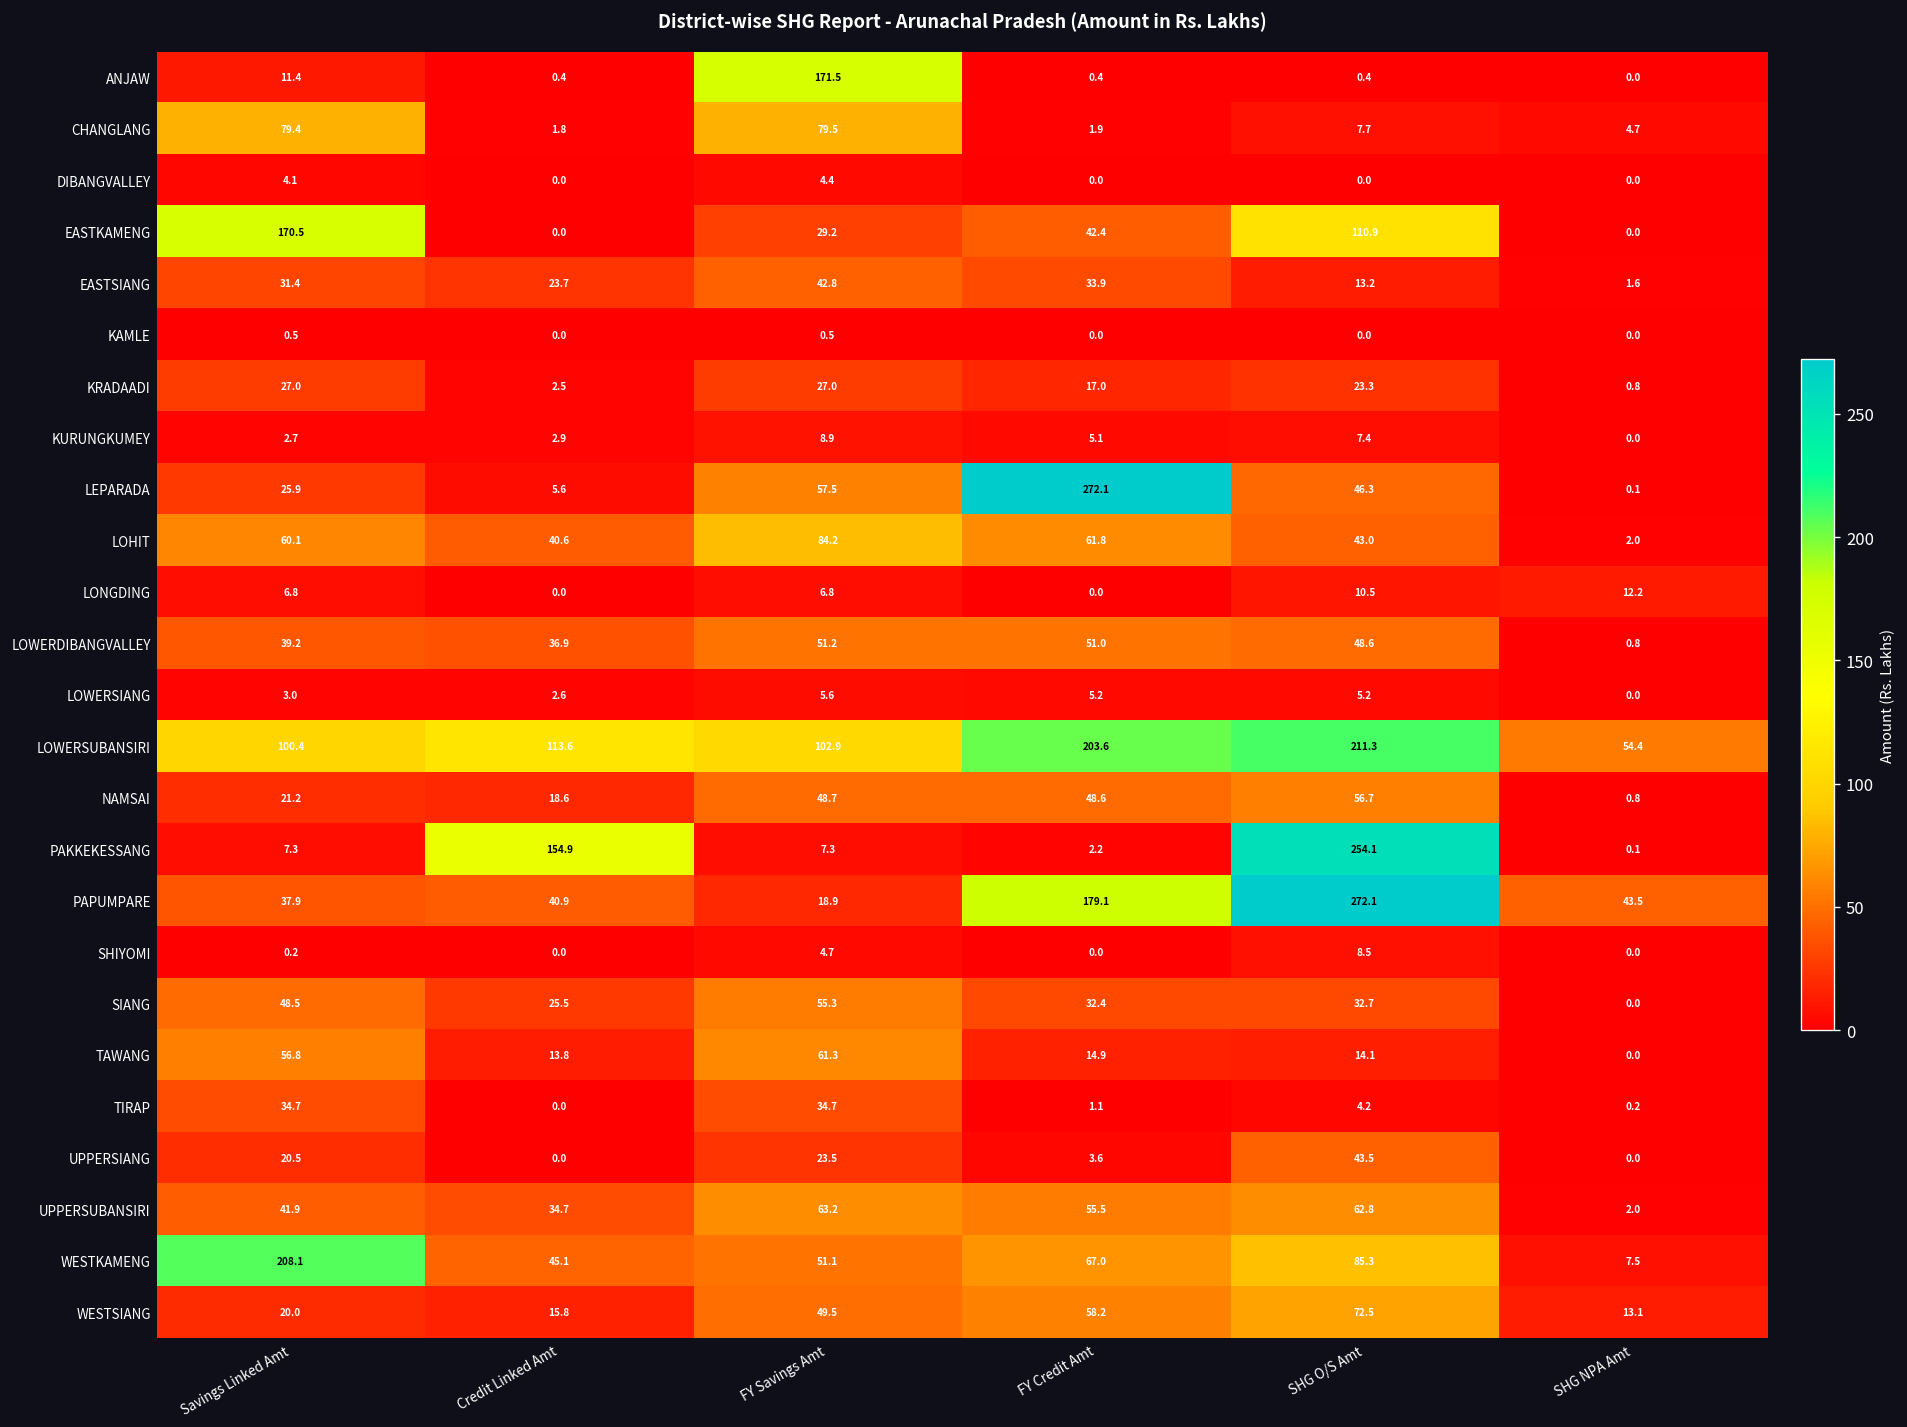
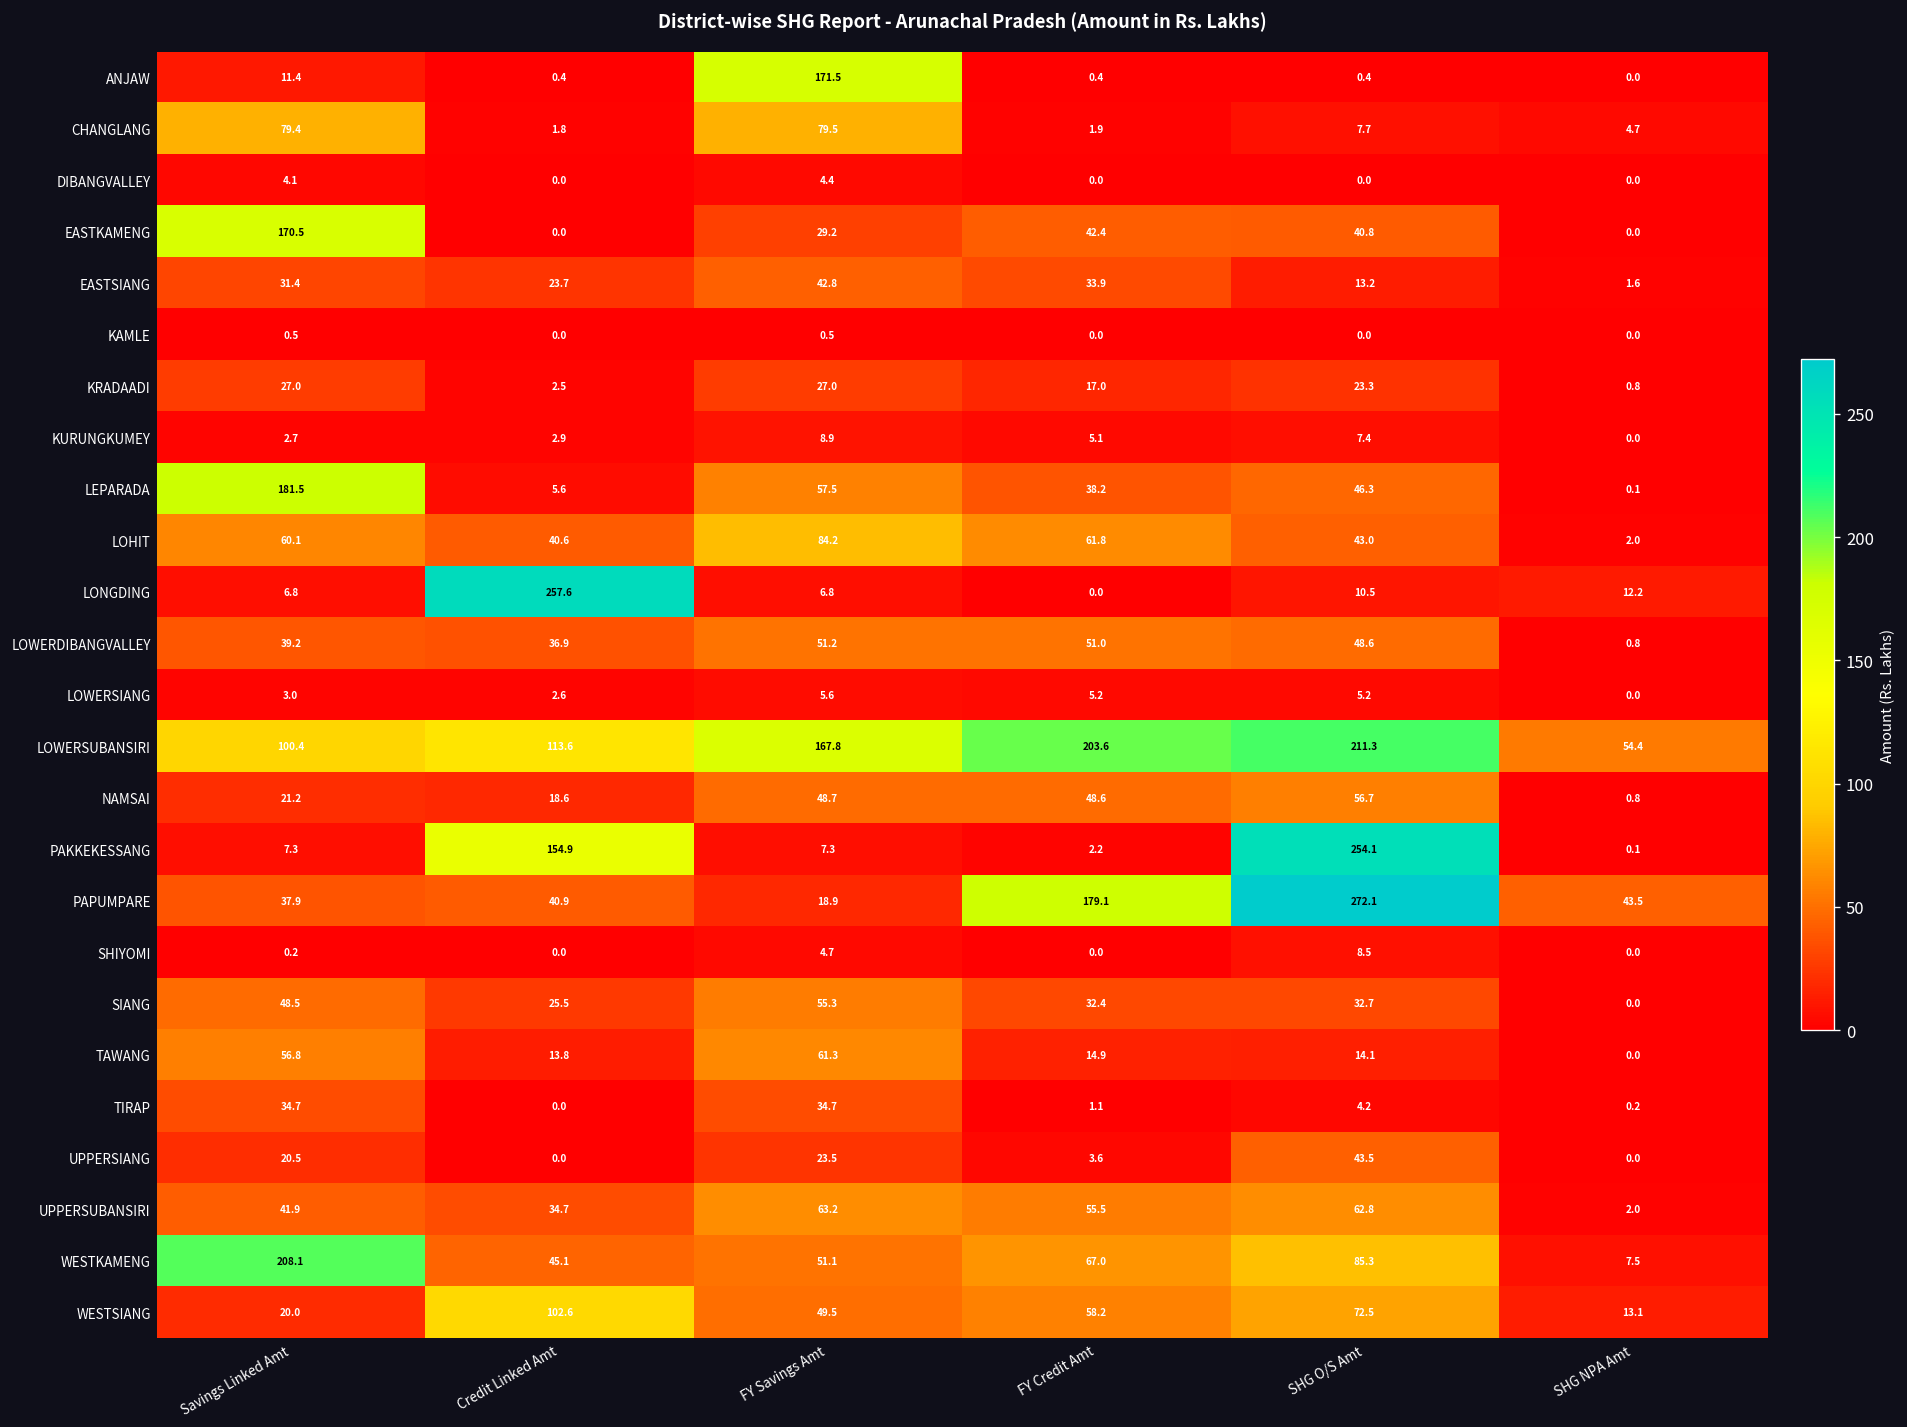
  {
    "ANJAW": {
      "Savings Linked Amt": 11.4,
      "Credit Linked Amt": 0.4,
      "FY Savings Amt": 171.5,
      "FY Credit Amt": 0.4,
      "SHG O/S Amt": 0.4,
      "SHG NPA Amt": 0.0
    },
    "CHANGLANG": {
      "Savings Linked Amt": 79.4,
      "Credit Linked Amt": 1.8,
      "FY Savings Amt": 79.5,
      "FY Credit Amt": 1.9,
      "SHG O/S Amt": 7.7,
      "SHG NPA Amt": 4.7
    },
    "DIBANGVALLEY": {
      "Savings Linked Amt": 4.1,
      "Credit Linked Amt": 0.0,
      "FY Savings Amt": 4.4,
      "FY Credit Amt": 0.0,
      "SHG O/S Amt": 0.0,
      "SHG NPA Amt": 0.0
    },
    "EASTKAMENG": {
      "Savings Linked Amt": 170.5,
      "Credit Linked Amt": 0.0,
      "FY Savings Amt": 29.2,
      "FY Credit Amt": 42.4,
-     "SHG O/S Amt": 110.9,
+     "SHG O/S Amt": 40.8,
      "SHG NPA Amt": 0.0
    },
    "EASTSIANG": {
      "Savings Linked Amt": 31.4,
      "Credit Linked Amt": 23.7,
      "FY Savings Amt": 42.8,
      "FY Credit Amt": 33.9,
      "SHG O/S Amt": 13.2,
      "SHG NPA Amt": 1.6
    },
    "KAMLE": {
      "Savings Linked Amt": 0.5,
      "Credit Linked Amt": 0.0,
      "FY Savings Amt": 0.5,
      "FY Credit Amt": 0.0,
      "SHG O/S Amt": 0.0,
      "SHG NPA Amt": 0.0
    },
    "KRADAADI": {
      "Savings Linked Amt": 27.0,
      "Credit Linked Amt": 2.5,
      "FY Savings Amt": 27.0,
      "FY Credit Amt": 17.0,
      "SHG O/S Amt": 23.3,
      "SHG NPA Amt": 0.8
    },
    "KURUNGKUMEY": {
      "Savings Linked Amt": 2.7,
      "Credit Linked Amt": 2.9,
      "FY Savings Amt": 8.9,
      "FY Credit Amt": 5.1,
      "SHG O/S Amt": 7.4,
      "SHG NPA Amt": 0.0
    },
    "LEPARADA": {
-     "Savings Linked Amt": 25.9,
+     "Savings Linked Amt": 181.5,
      "Credit Linked Amt": 5.6,
      "FY Savings Amt": 57.5,
-     "FY Credit Amt": 272.1,
+     "FY Credit Amt": 38.2,
      "SHG O/S Amt": 46.3,
      "SHG NPA Amt": 0.1
    },
    "LOHIT": {
      "Savings Linked Amt": 60.1,
      "Credit Linked Amt": 40.6,
      "FY Savings Amt": 84.2,
      "FY Credit Amt": 61.8,
      "SHG O/S Amt": 43.0,
      "SHG NPA Amt": 2.0
    },
    "LONGDING": {
      "Savings Linked Amt": 6.8,
-     "Credit Linked Amt": 0.0,
+     "Credit Linked Amt": 257.6,
      "FY Savings Amt": 6.8,
      "FY Credit Amt": 0.0,
      "SHG O/S Amt": 10.5,
      "SHG NPA Amt": 12.2
    },
    "LOWERDIBANGVALLEY": {
      "Savings Linked Amt": 39.2,
      "Credit Linked Amt": 36.9,
      "FY Savings Amt": 51.2,
      "FY Credit Amt": 51.0,
      "SHG O/S Amt": 48.6,
      "SHG NPA Amt": 0.8
    },
    "LOWERSIANG": {
      "Savings Linked Amt": 3.0,
      "Credit Linked Amt": 2.6,
      "FY Savings Amt": 5.6,
      "FY Credit Amt": 5.2,
      "SHG O/S Amt": 5.2,
      "SHG NPA Amt": 0.0
    },
    "LOWERSUBANSIRI": {
      "Savings Linked Amt": 100.4,
      "Credit Linked Amt": 113.6,
-     "FY Savings Amt": 102.9,
+     "FY Savings Amt": 167.8,
      "FY Credit Amt": 203.6,
      "SHG O/S Amt": 211.3,
      "SHG NPA Amt": 54.4
    },
    "NAMSAI": {
      "Savings Linked Amt": 21.2,
      "Credit Linked Amt": 18.6,
      "FY Savings Amt": 48.7,
      "FY Credit Amt": 48.6,
      "SHG O/S Amt": 56.7,
      "SHG NPA Amt": 0.8
    },
    "PAKKEKESSANG": {
      "Savings Linked Amt": 7.3,
      "Credit Linked Amt": 154.9,
      "FY Savings Amt": 7.3,
      "FY Credit Amt": 2.2,
      "SHG O/S Amt": 254.1,
      "SHG NPA Amt": 0.1
    },
    "PAPUMPARE": {
      "Savings Linked Amt": 37.9,
      "Credit Linked Amt": 40.9,
      "FY Savings Amt": 18.9,
      "FY Credit Amt": 179.1,
      "SHG O/S Amt": 272.1,
      "SHG NPA Amt": 43.5
    },
    "SHIYOMI": {
      "Savings Linked Amt": 0.2,
      "Credit Linked Amt": 0.0,
      "FY Savings Amt": 4.7,
      "FY Credit Amt": 0.0,
      "SHG O/S Amt": 8.5,
      "SHG NPA Amt": 0.0
    },
    "SIANG": {
      "Savings Linked Amt": 48.5,
      "Credit Linked Amt": 25.5,
      "FY Savings Amt": 55.3,
      "FY Credit Amt": 32.4,
      "SHG O/S Amt": 32.7,
      "SHG NPA Amt": 0.0
    },
    "TAWANG": {
      "Savings Linked Amt": 56.8,
      "Credit Linked Amt": 13.8,
      "FY Savings Amt": 61.3,
      "FY Credit Amt": 14.9,
      "SHG O/S Amt": 14.1,
      "SHG NPA Amt": 0.0
    },
    "TIRAP": {
      "Savings Linked Amt": 34.7,
      "Credit Linked Amt": 0.0,
      "FY Savings Amt": 34.7,
      "FY Credit Amt": 1.1,
      "SHG O/S Amt": 4.2,
      "SHG NPA Amt": 0.2
    },
    "UPPERSIANG": {
      "Savings Linked Amt": 20.5,
      "Credit Linked Amt": 0.0,
      "FY Savings Amt": 23.5,
      "FY Credit Amt": 3.6,
      "SHG O/S Amt": 43.5,
      "SHG NPA Amt": 0.0
    },
    "UPPERSUBANSIRI": {
      "Savings Linked Amt": 41.9,
      "Credit Linked Amt": 34.7,
      "FY Savings Amt": 63.2,
      "FY Credit Amt": 55.5,
      "SHG O/S Amt": 62.8,
      "SHG NPA Amt": 2.0
    },
    "WESTKAMENG": {
      "Savings Linked Amt": 208.1,
      "Credit Linked Amt": 45.1,
      "FY Savings Amt": 51.1,
      "FY Credit Amt": 67.0,
      "SHG O/S Amt": 85.3,
      "SHG NPA Amt": 7.5
    },
    "WESTSIANG": {
      "Savings Linked Amt": 20.0,
-     "Credit Linked Amt": 15.8,
+     "Credit Linked Amt": 102.6,
      "FY Savings Amt": 49.5,
      "FY Credit Amt": 58.2,
      "SHG O/S Amt": 72.5,
      "SHG NPA Amt": 13.1
    }
  }
